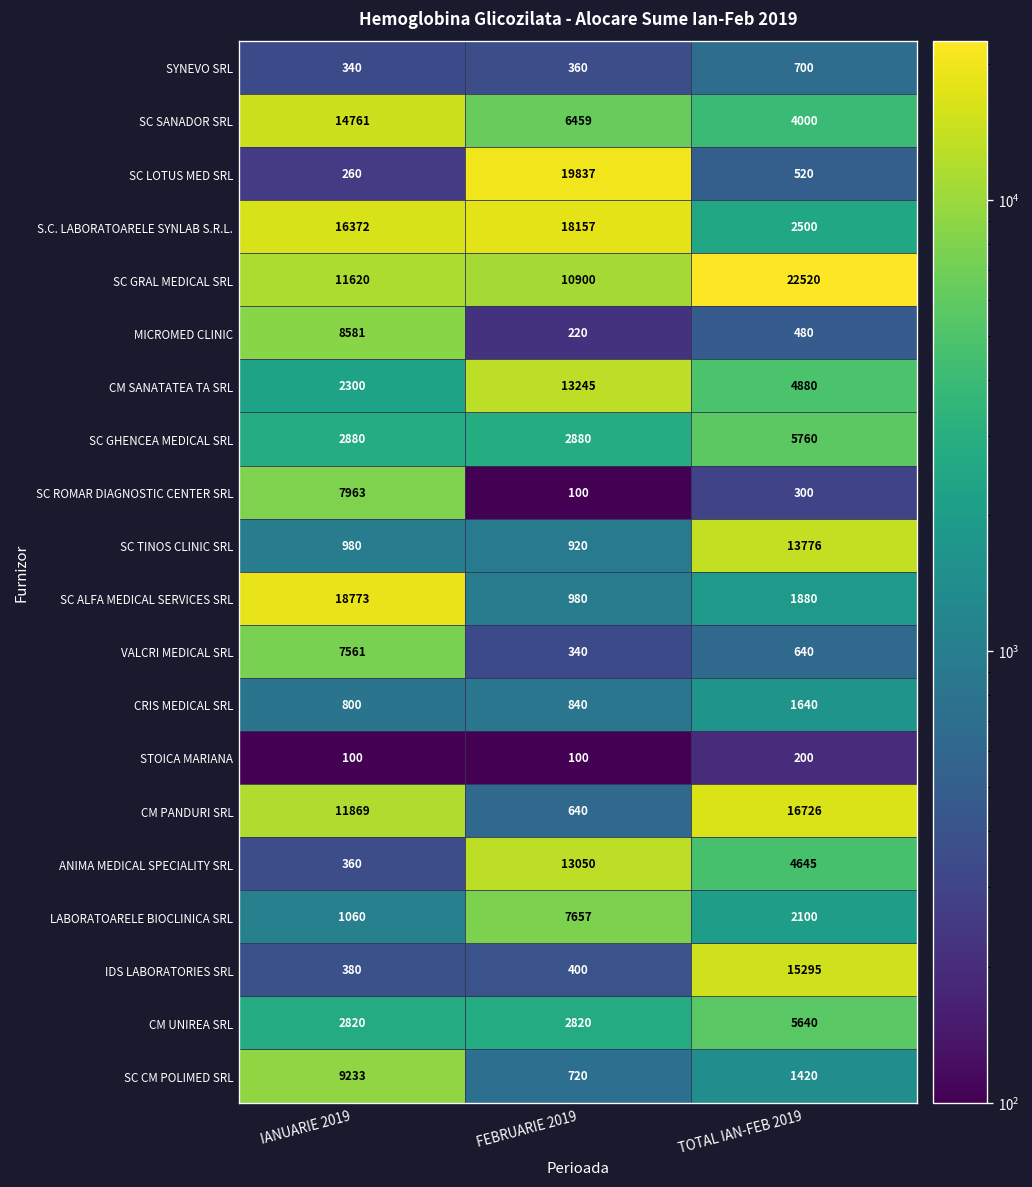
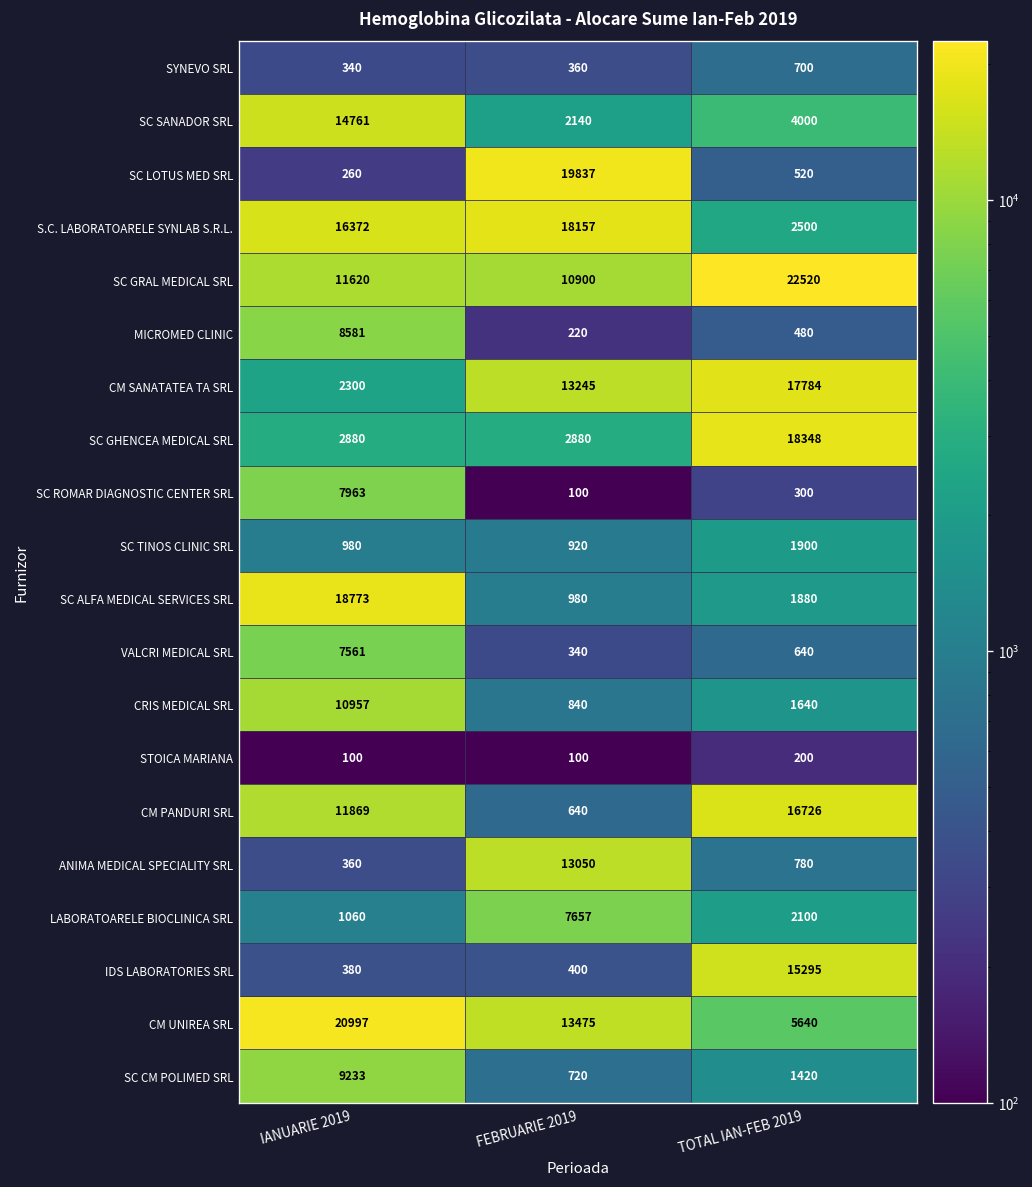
  {
    "SYNEVO SRL": {
      "IANUARIE 2019": 340,
      "FEBRUARIE 2019": 360,
      "TOTAL IAN-FEB 2019": 700
    },
    "SC SANADOR SRL": {
      "IANUARIE 2019": 14761,
-     "FEBRUARIE 2019": 6459,
+     "FEBRUARIE 2019": 2140,
      "TOTAL IAN-FEB 2019": 4000
    },
    "SC LOTUS MED SRL": {
      "IANUARIE 2019": 260,
      "FEBRUARIE 2019": 19837,
      "TOTAL IAN-FEB 2019": 520
    },
    "S.C. LABORATOARELE SYNLAB S.R.L.": {
      "IANUARIE 2019": 16372,
      "FEBRUARIE 2019": 18157,
      "TOTAL IAN-FEB 2019": 2500
    },
    "SC GRAL MEDICAL SRL": {
      "IANUARIE 2019": 11620,
      "FEBRUARIE 2019": 10900,
      "TOTAL IAN-FEB 2019": 22520
    },
    "MICROMED CLINIC": {
      "IANUARIE 2019": 8581,
      "FEBRUARIE 2019": 220,
      "TOTAL IAN-FEB 2019": 480
    },
    "CM SANATATEA TA SRL": {
      "IANUARIE 2019": 2300,
      "FEBRUARIE 2019": 13245,
-     "TOTAL IAN-FEB 2019": 4880
+     "TOTAL IAN-FEB 2019": 17784
    },
    "SC GHENCEA MEDICAL SRL": {
      "IANUARIE 2019": 2880,
      "FEBRUARIE 2019": 2880,
-     "TOTAL IAN-FEB 2019": 5760
+     "TOTAL IAN-FEB 2019": 18348
    },
    "SC ROMAR DIAGNOSTIC CENTER SRL": {
      "IANUARIE 2019": 7963,
      "FEBRUARIE 2019": 100,
      "TOTAL IAN-FEB 2019": 300
    },
    "SC TINOS CLINIC SRL": {
      "IANUARIE 2019": 980,
      "FEBRUARIE 2019": 920,
-     "TOTAL IAN-FEB 2019": 13776
+     "TOTAL IAN-FEB 2019": 1900
    },
    "SC ALFA MEDICAL SERVICES SRL": {
      "IANUARIE 2019": 18773,
      "FEBRUARIE 2019": 980,
      "TOTAL IAN-FEB 2019": 1880
    },
    "VALCRI MEDICAL SRL": {
      "IANUARIE 2019": 7561,
      "FEBRUARIE 2019": 340,
      "TOTAL IAN-FEB 2019": 640
    },
    "CRIS MEDICAL SRL": {
-     "IANUARIE 2019": 800,
+     "IANUARIE 2019": 10957,
      "FEBRUARIE 2019": 840,
      "TOTAL IAN-FEB 2019": 1640
    },
    "STOICA MARIANA": {
      "IANUARIE 2019": 100,
      "FEBRUARIE 2019": 100,
      "TOTAL IAN-FEB 2019": 200
    },
    "CM PANDURI SRL": {
      "IANUARIE 2019": 11869,
      "FEBRUARIE 2019": 640,
      "TOTAL IAN-FEB 2019": 16726
    },
    "ANIMA MEDICAL SPECIALITY SRL": {
      "IANUARIE 2019": 360,
      "FEBRUARIE 2019": 13050,
-     "TOTAL IAN-FEB 2019": 4645
+     "TOTAL IAN-FEB 2019": 780
    },
    "LABORATOARELE BIOCLINICA SRL": {
      "IANUARIE 2019": 1060,
      "FEBRUARIE 2019": 7657,
      "TOTAL IAN-FEB 2019": 2100
    },
    "IDS LABORATORIES SRL": {
      "IANUARIE 2019": 380,
      "FEBRUARIE 2019": 400,
      "TOTAL IAN-FEB 2019": 15295
    },
    "CM UNIREA SRL": {
-     "IANUARIE 2019": 2820,
-     "FEBRUARIE 2019": 2820,
+     "IANUARIE 2019": 20997,
+     "FEBRUARIE 2019": 13475,
      "TOTAL IAN-FEB 2019": 5640
    },
    "SC CM POLIMED SRL": {
      "IANUARIE 2019": 9233,
      "FEBRUARIE 2019": 720,
      "TOTAL IAN-FEB 2019": 1420
    }
  }
